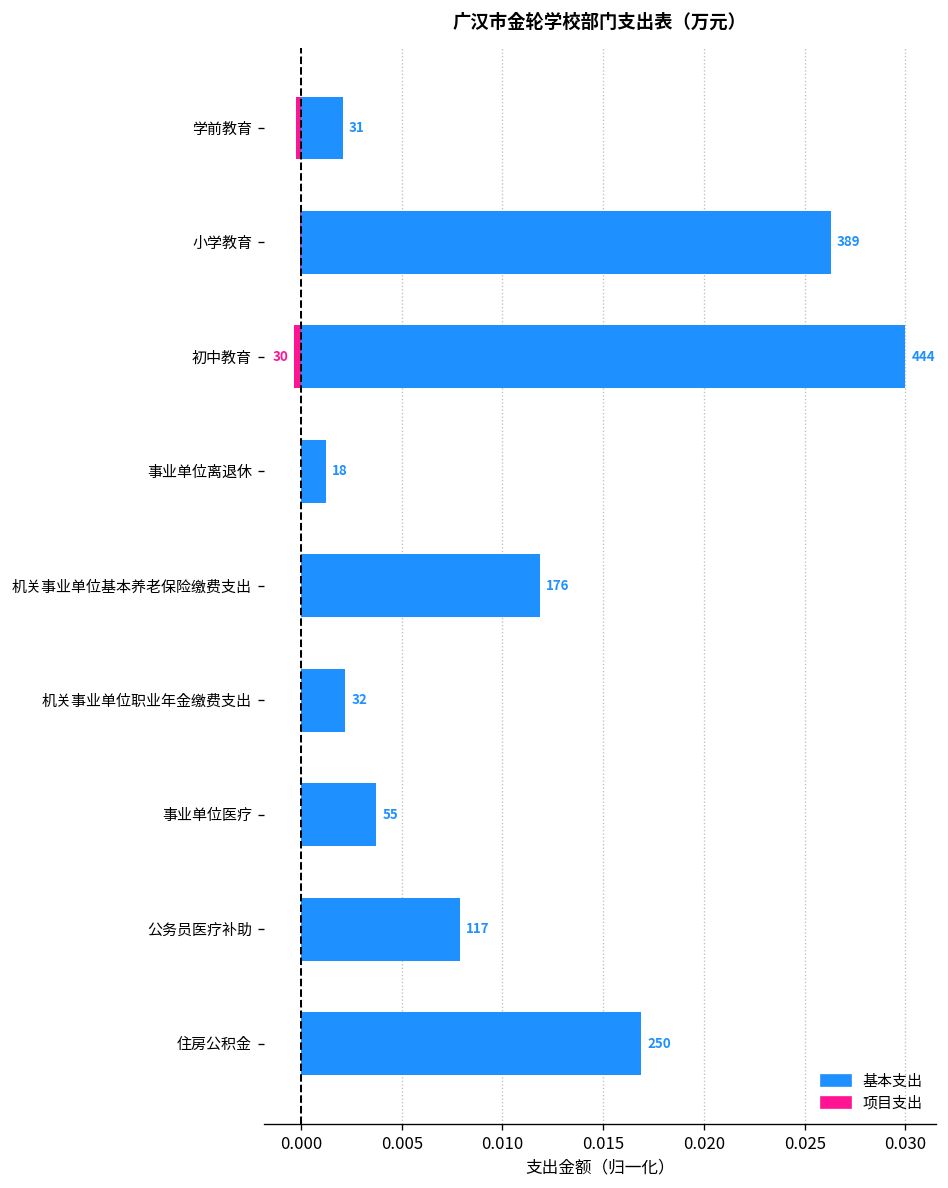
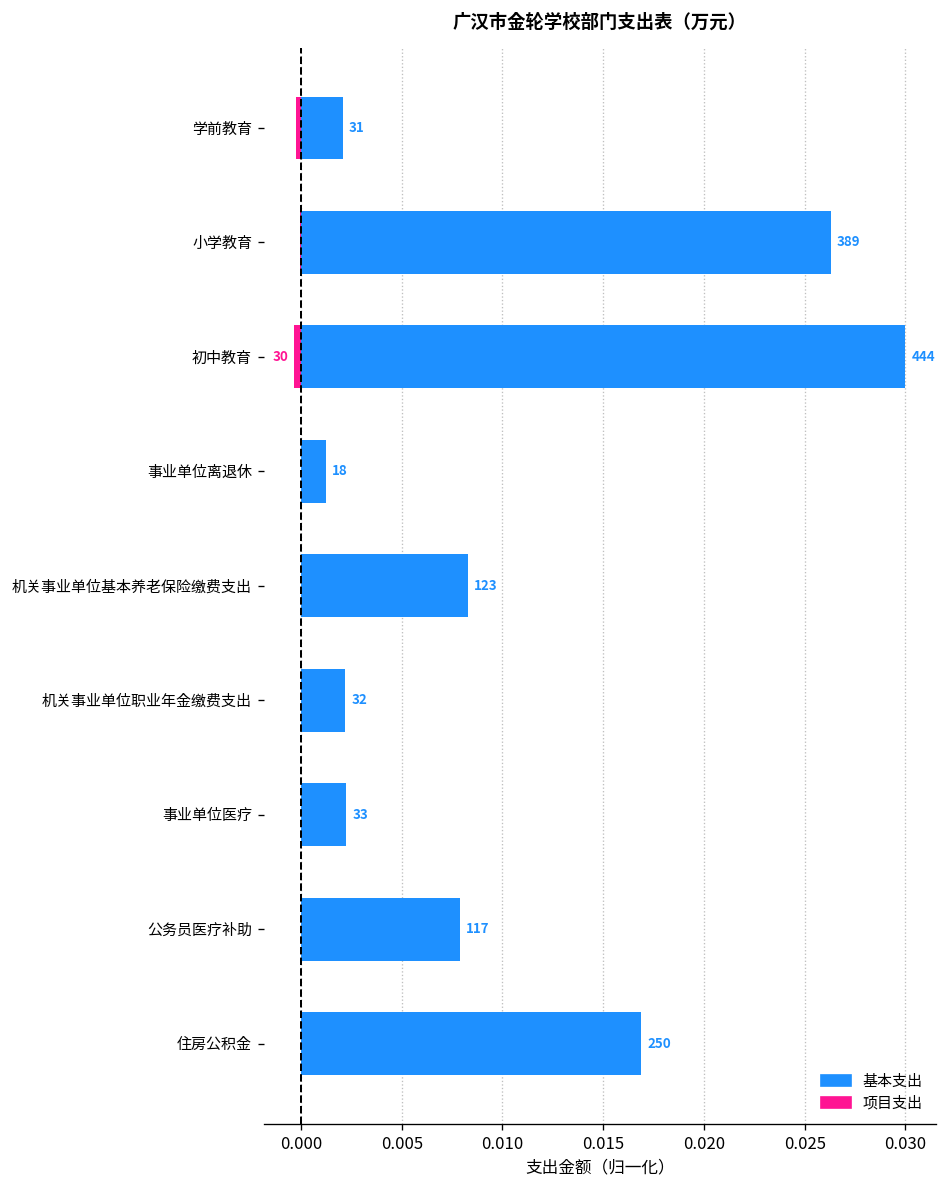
  {
    "基本支出": {
-     "机关事业单位基本养老保险缴费支出": 176,
-     "事业单位医疗": 55
+     "机关事业单位基本养老保险缴费支出": 123,
+     "事业单位医疗": 33
    },
    "项目支出": {
      "学前教育": -0.0003,
      "事业单位离退休": 0.0000,
      "机关事业单位基本养老保险缴费支出": 0.0000,
      "机关事业单位职业年金缴费支出": 0.0000,
      "事业单位医疗": 0.0000,
      "公务员医疗补助": 0.0000,
      "住房公积金": 0.0000
    }
  }
